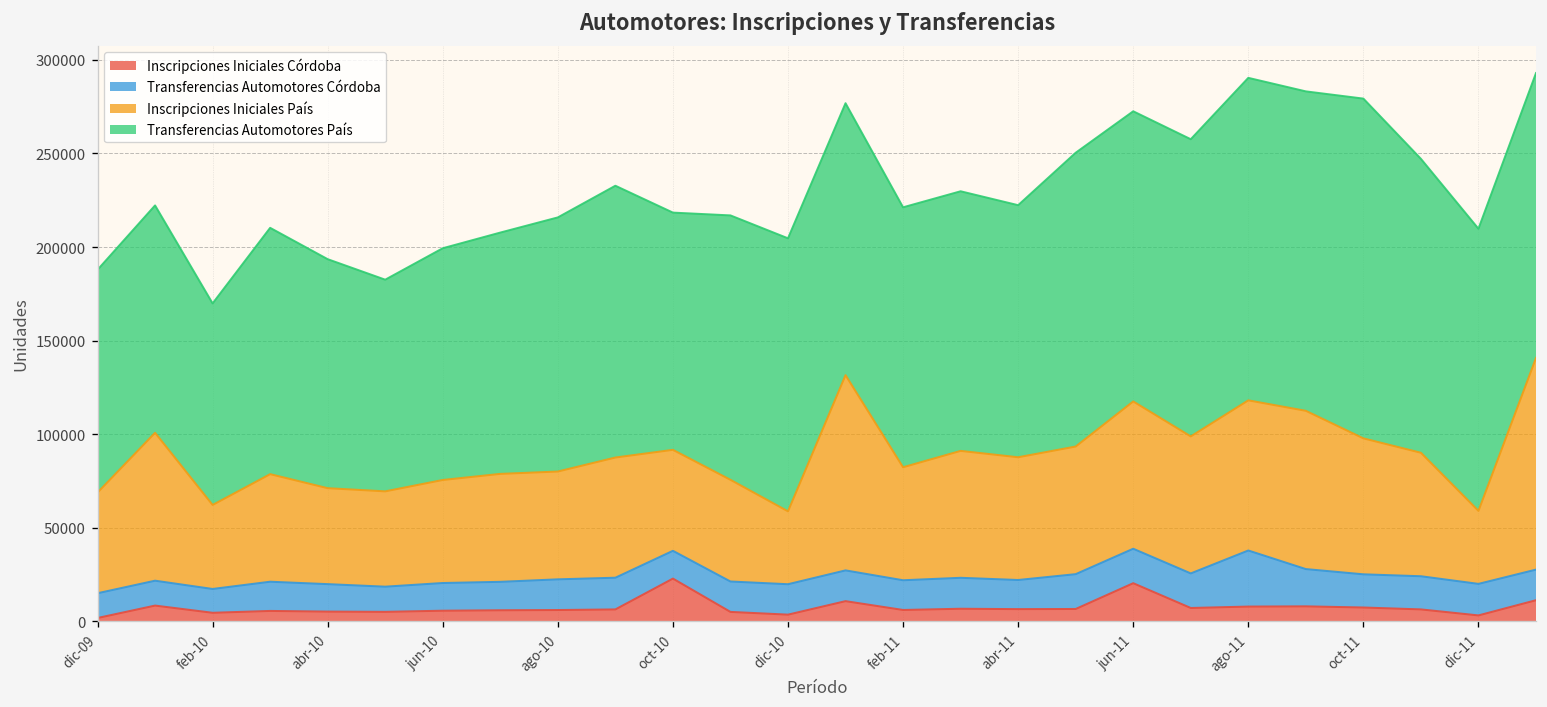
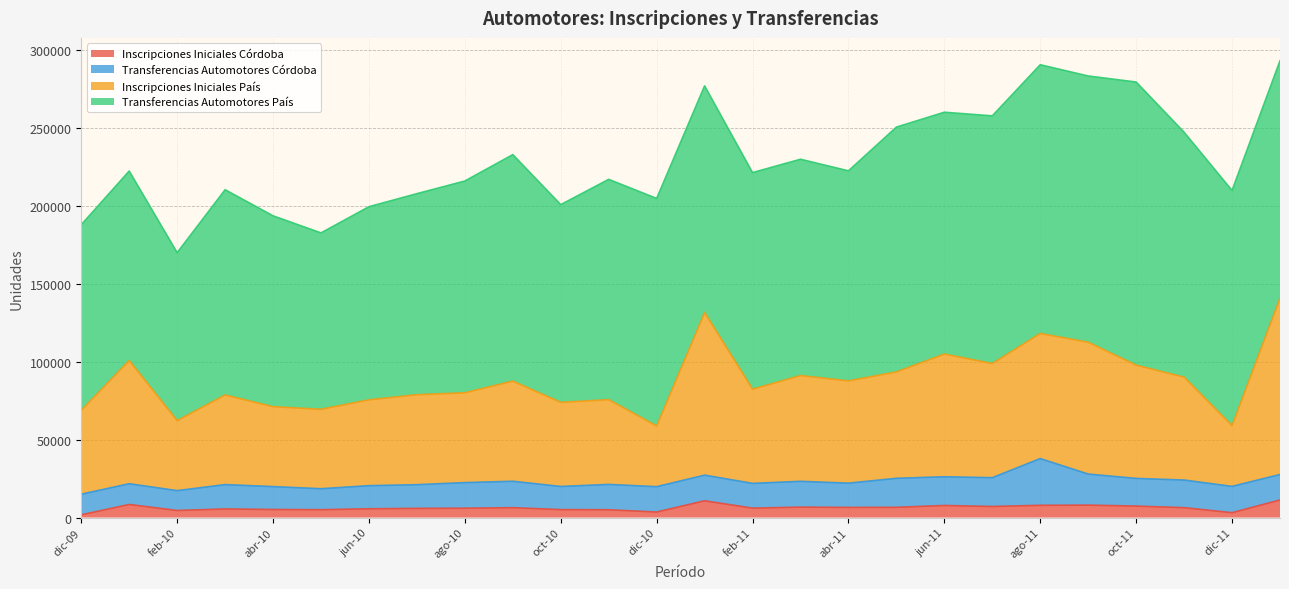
  {
    "Inscripciones Iniciales Córdoba": {
      "dic-09": 2000,
      "feb-10": 5000,
      "abr-10": 5000,
      "jun-10": 6000,
      "ago-10": 6000,
-     "oct-10": 23000,
+     "oct-10": 5000,
      "dic-10": 4000,
      "feb-11": 6000,
      "abr-11": 6000,
-     "jun-11": 20000,
+     "jun-11": 8000,
      "ago-11": 8000,
      "oct-11": 7000,
      "dic-11": 3000
    },
    "Transferencias Automotores Córdoba": {
      "dic-09": 13000,
      "feb-10": 13000,
      "abr-10": 15000,
      "jun-10": 15000,
      "ago-10": 16000,
      "oct-10": 15000,
      "dic-10": 16000,
      "feb-11": 16000,
      "abr-11": 16000,
      "jun-11": 18000,
      "ago-11": 30000,
      "oct-11": 18000,
      "dic-11": 17000
    },
    "Inscripciones Iniciales País": {
      "dic-09": 54000,
      "feb-10": 45000,
      "abr-10": 51000,
      "jun-10": 55000,
      "ago-10": 58000,
      "oct-10": 54000,
      "dic-10": 39000,
      "feb-11": 60000,
      "abr-11": 66000,
      "jun-11": 79000,
      "ago-11": 80000,
      "oct-11": 73000,
      "dic-11": 39000
    },
    "Transferencias Automotores País": {
      "dic-09": 119000,
      "feb-10": 108000,
      "abr-10": 122000,
      "jun-10": 124000,
      "ago-10": 136000,
      "oct-10": 127000,
      "dic-10": 146000,
      "feb-11": 139000,
      "abr-11": 135000,
      "jun-11": 155000,
      "ago-11": 172000,
      "oct-11": 182000,
      "dic-11": 151000
    }
  }
